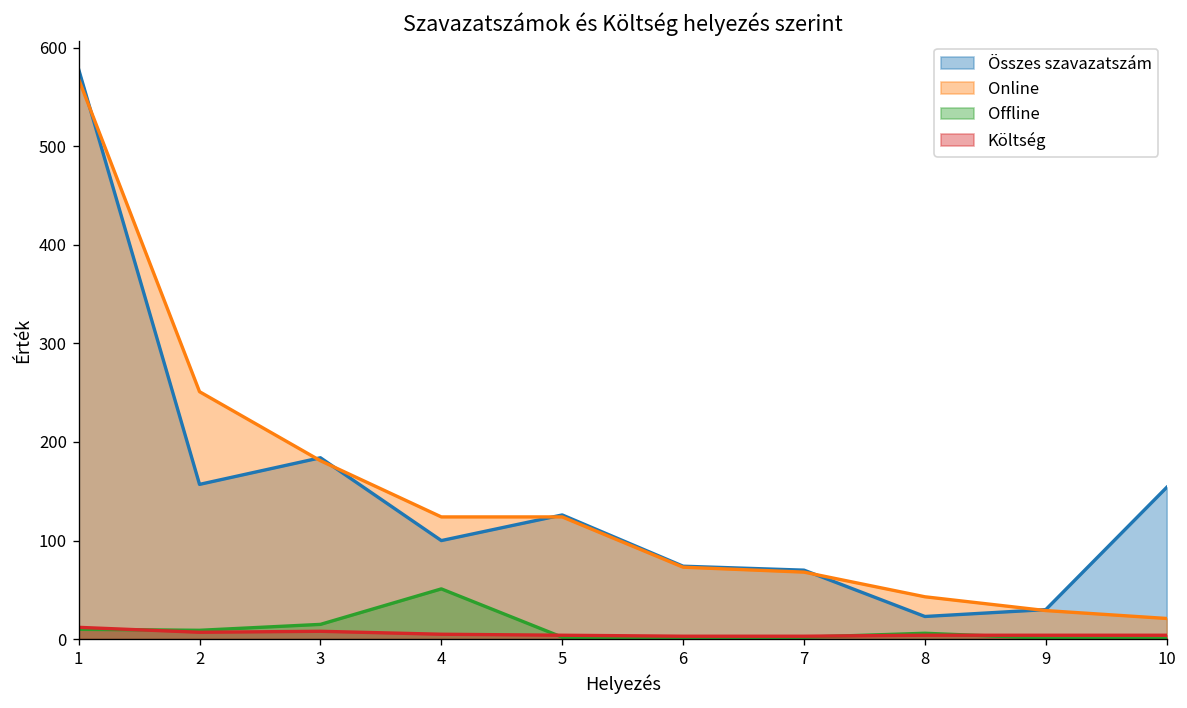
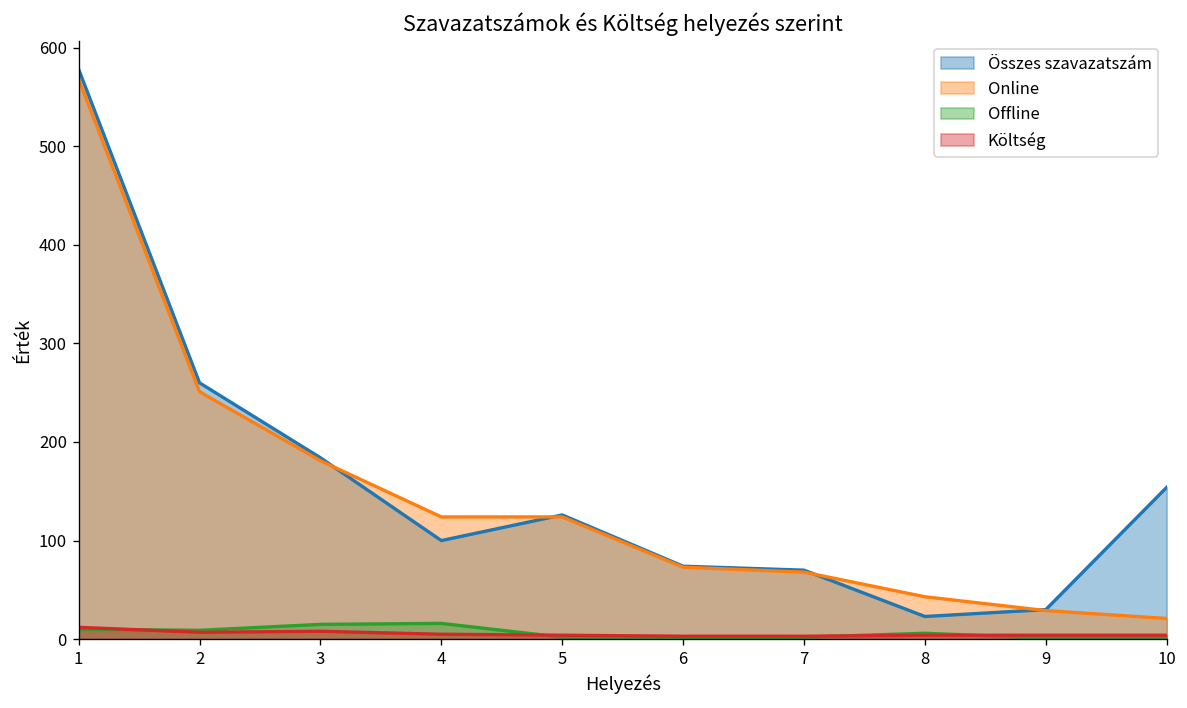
  {
    "Összes szavazatszám": {
      "1": 580,
-     "2": 160,
+     "2": 260,
      "4": 100,
      "8": 20,
      "10": 150
    },
    "Offline": {
      "3": 20,
-     "4": 50
+     "4": 20
    }
  }
